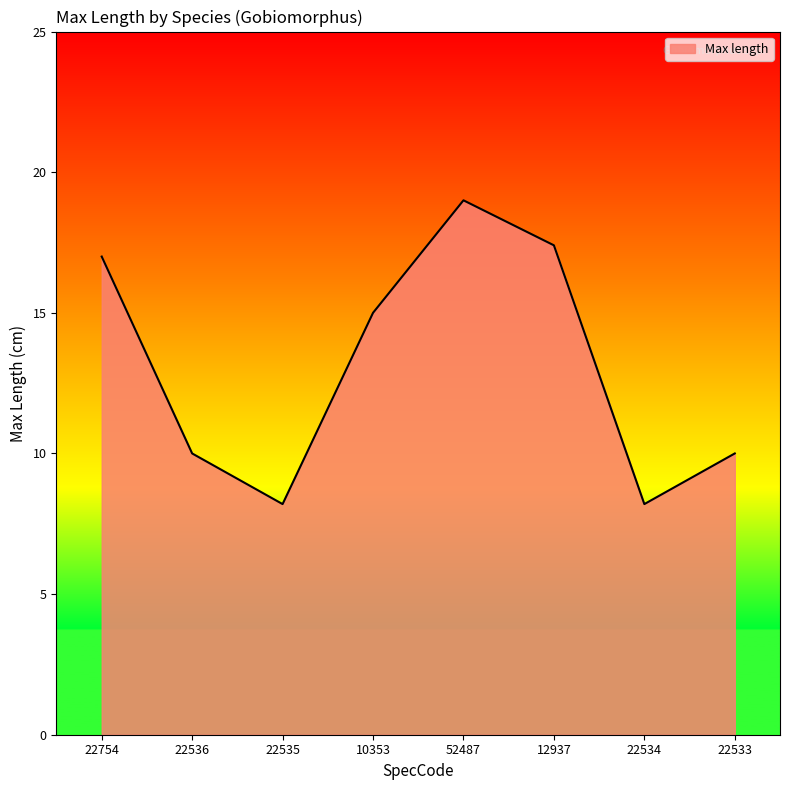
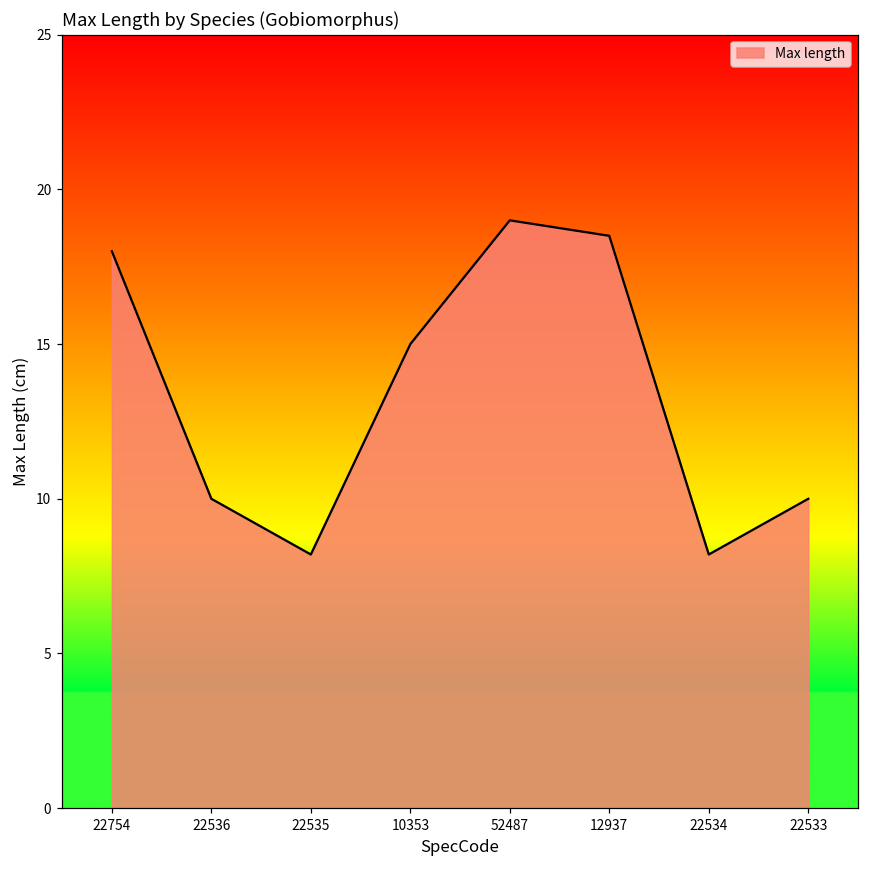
  {
-   "22754": 17,
+   "22754": 18,
    "22536": 10.0,
    "22535": 8.2,
    "10353": 15.0,
    "52487": 19.0,
-   "12937": 17.4,
+   "12937": 18.5,
    "22534": 8.2,
    "22533": 10.0
  }
